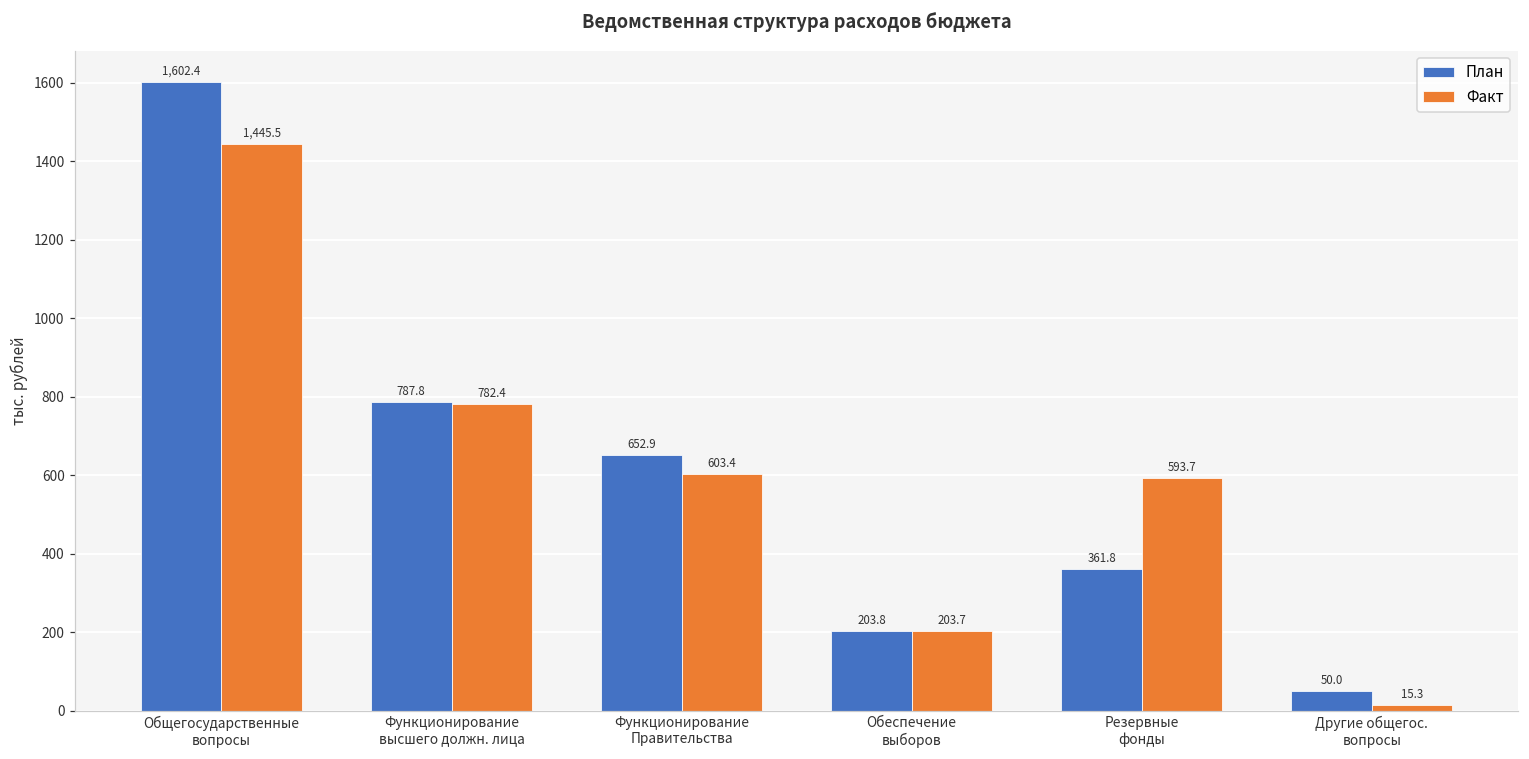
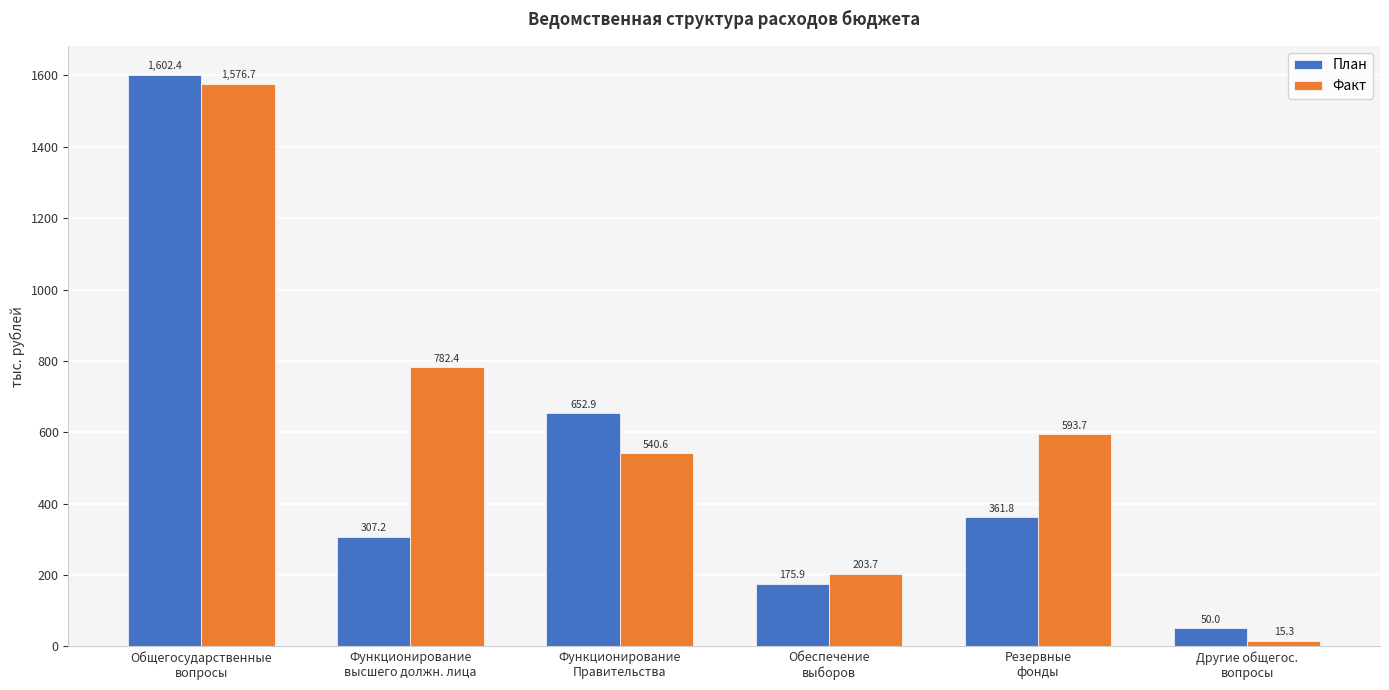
  {
    "План": {
      "Общегосударственные вопросы": "1,602.4",
-     "Функционирование высшего должн. лица": "787.8",
+     "Функционирование высшего должн. лица": "307.2",
      "Функционирование Правительства": "652.9",
-     "Обеспечение выборов": "203.8",
+     "Обеспечение выборов": "175.9",
      "Резервные фонды": "361.8",
      "Другие общегос. вопросы": "50.0"
    },
    "Факт": {
-     "Общегосударственные вопросы": "1,445.5",
+     "Общегосударственные вопросы": "1,576.7",
      "Функционирование высшего должн. лица": "782.4",
-     "Функционирование Правительства": "603.4",
+     "Функционирование Правительства": "540.6",
      "Обеспечение выборов": "203.7",
      "Резервные фонды": "593.7",
      "Другие общегос. вопросы": "15.3"
    }
  }
